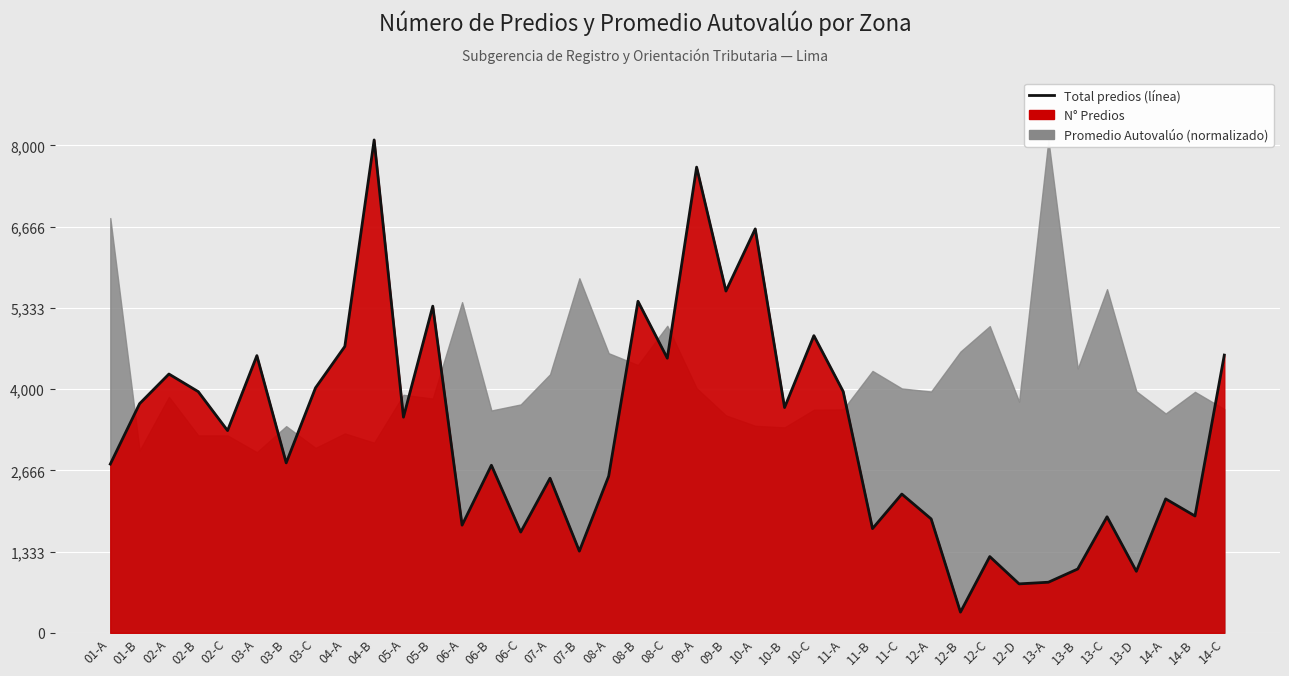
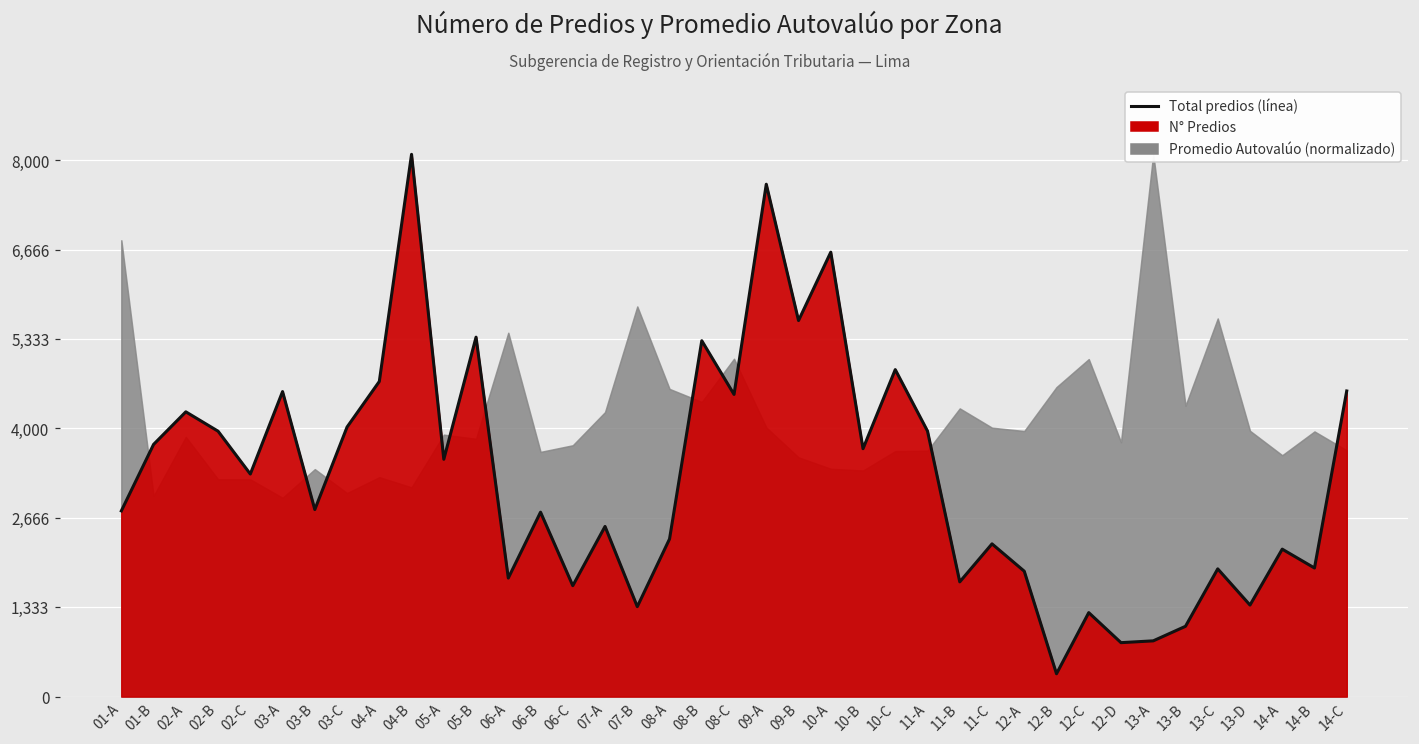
  {
    "N° Predios": {
      "01-A": "2,800",
      "01-B": "3,800",
      "02-A": "4,200",
      "02-B": "4,000",
      "02-C": "3,300",
      "03-A": "4,600",
      "03-B": "2,800",
      "03-C": "4,000",
      "04-A": "4,700",
      "04-B": "8,100",
      "05-A": "3,500",
      "05-B": "5,400",
      "06-A": "1,800",
      "06-B": "2,800",
      "06-C": "1,700",
      "07-A": "2,500",
      "07-B": "1,300",
-     "08-A": "2,600",
-     "08-B": "5,400",
+     "08-A": "2,400",
+     "08-B": "5,300",
      "08-C": "4,500",
      "09-A": "7,600",
      "09-B": "5,600",
      "10-A": "6,600",
      "10-B": "3,700",
      "10-C": "4,900",
      "11-A": "4,000",
      "11-B": "1,700",
      "11-C": "2,300",
      "12-A": "1,900",
      "12-B": "300",
      "12-C": "1,300",
      "12-D": "800",
      "13-A": "800",
      "13-B": "1,000",
      "13-C": "1,900",
-     "13-D": "1,000",
+     "13-D": "1,400",
      "14-A": "2,200",
      "14-B": "1,900",
      "14-C": "4,600"
    }
  }
